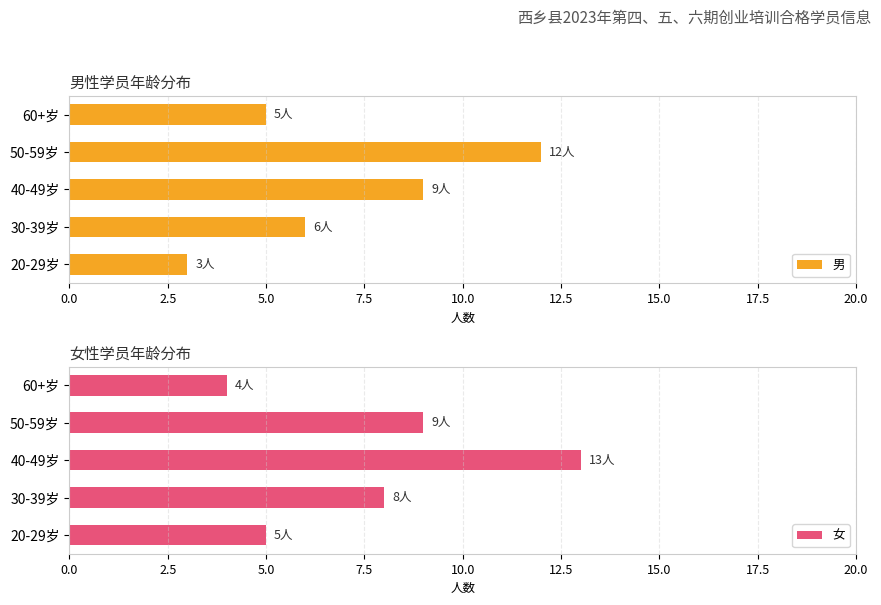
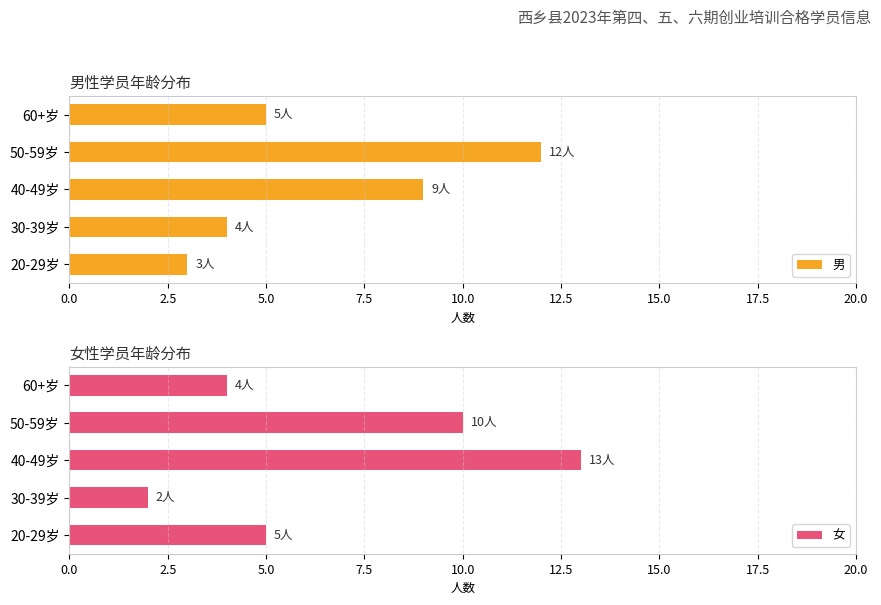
  {
    "男性学员年龄分布": {
      "60+岁": "5人",
      "50-59岁": "12人",
      "40-49岁": "9人",
-     "30-39岁": "6人",
+     "30-39岁": "4人",
      "20-29岁": "3人"
    },
    "女性学员年龄分布": {
      "60+岁": "4人",
-     "50-59岁": "9人",
+     "50-59岁": "10人",
      "40-49岁": "13人",
-     "30-39岁": "8人",
+     "30-39岁": "2人",
      "20-29岁": "5人"
    }
  }
